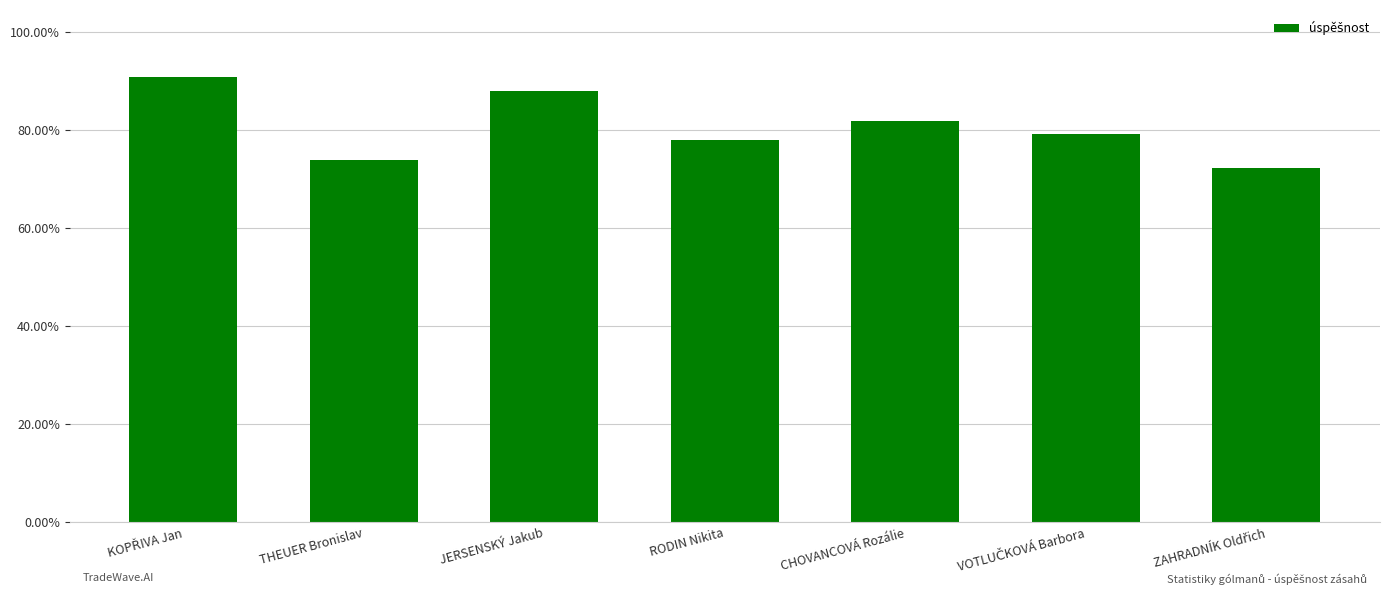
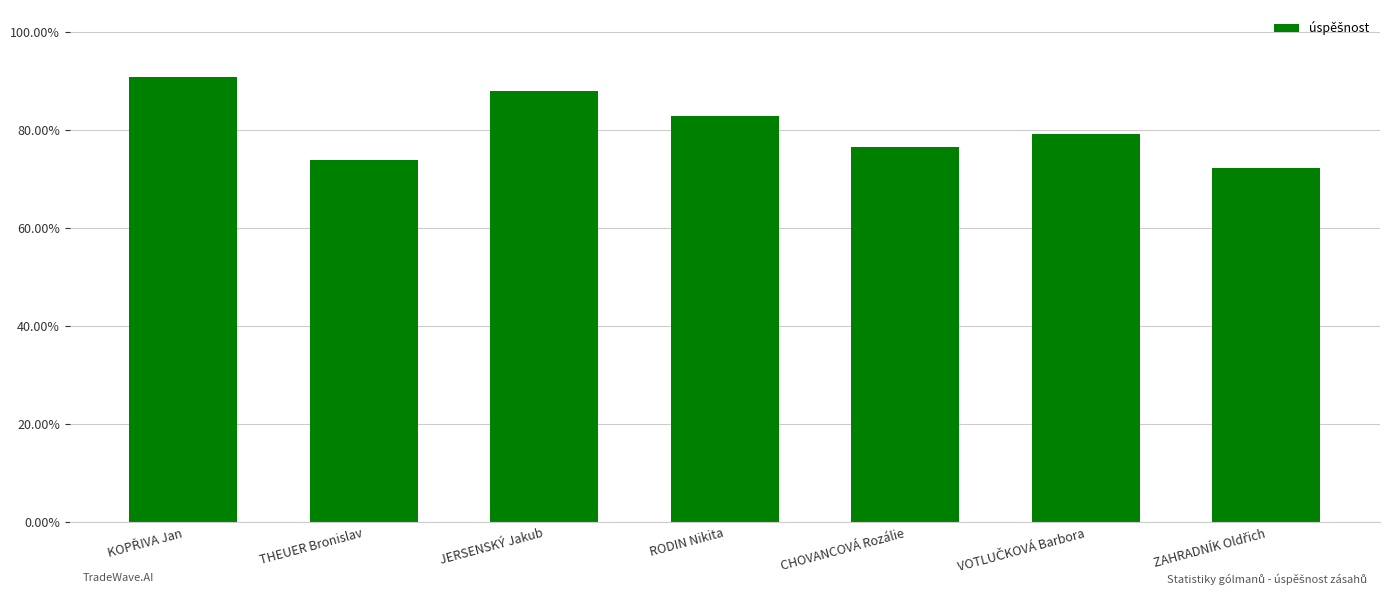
  {
    "KOPŘIVA Jan": "91%",
    "THEUER Bronislav": "74%",
    "JERSENSKÝ Jakub": "88%",
-   "RODIN Nikita": "78%",
-   "CHOVANCOVÁ Rozálie": "82%",
+   "RODIN Nikita": "83%",
+   "CHOVANCOVÁ Rozálie": "77%",
    "VOTLUČKOVÁ Barbora": "79%",
    "ZAHRADNÍK Oldřich": "72%"
  }
